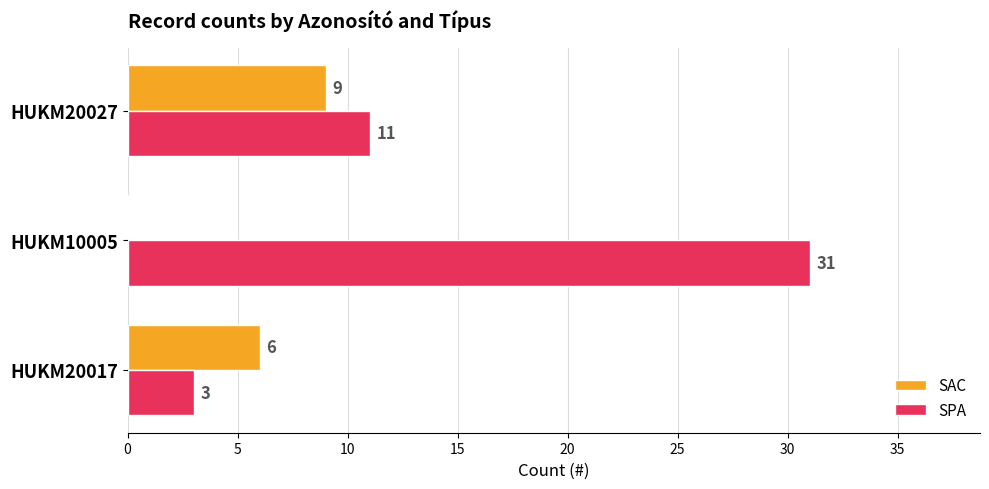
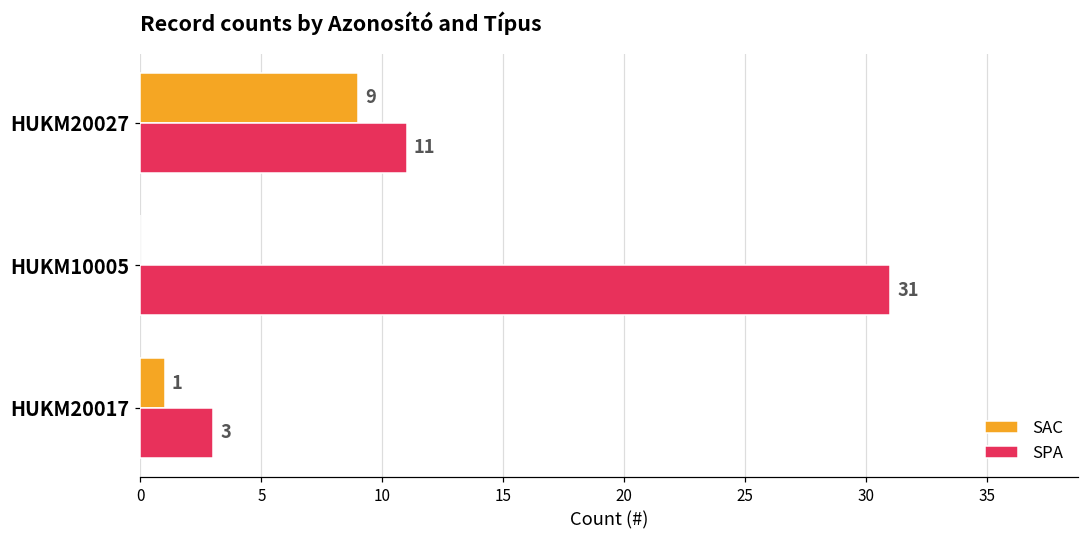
  {
    "SAC": {
      "HUKM20027": 9,
-     "HUKM20017": 6
+     "HUKM20017": 1
    },
    "SPA": {
      "HUKM20027": 11,
      "HUKM10005": 31,
      "HUKM20017": 3
    }
  }
